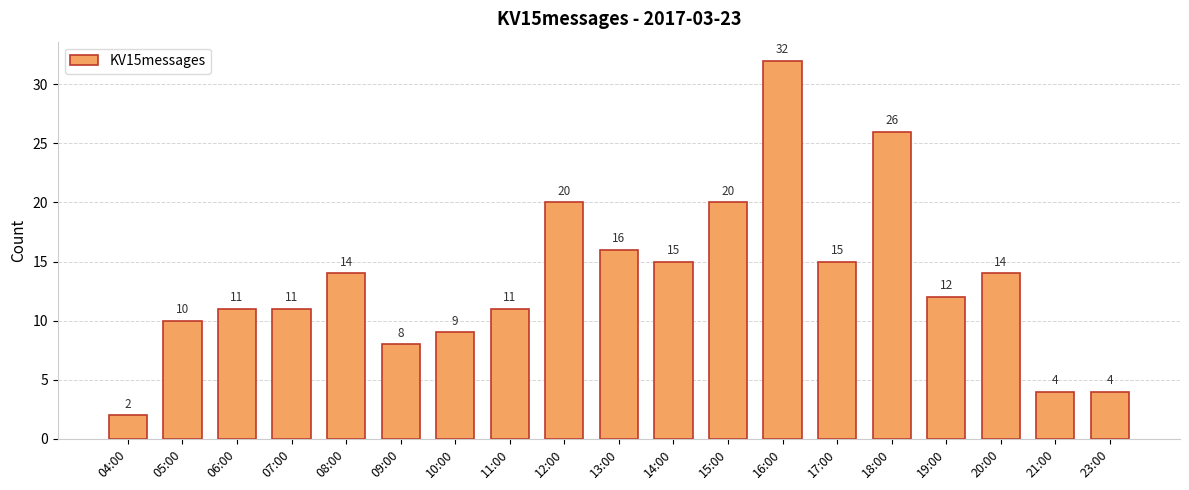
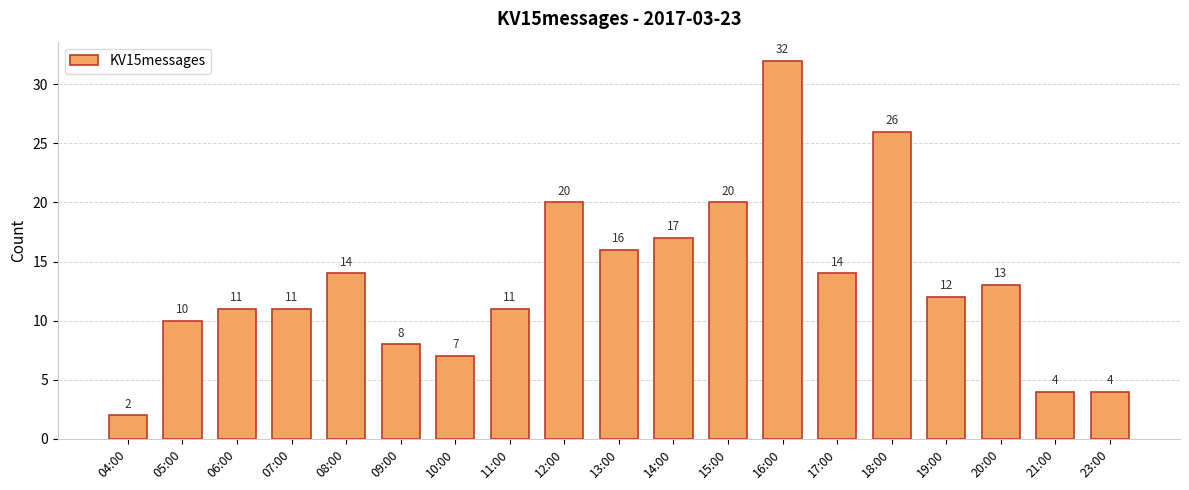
  {
    "04:00": 2,
    "05:00": 10,
    "06:00": 11,
    "07:00": 11,
    "08:00": 14,
    "09:00": 8,
-   "10:00": 9,
+   "10:00": 7,
    "11:00": 11,
    "12:00": 20,
    "13:00": 16,
-   "14:00": 15,
+   "14:00": 17,
    "15:00": 20,
    "16:00": 32,
-   "17:00": 15,
+   "17:00": 14,
    "18:00": 26,
    "19:00": 12,
-   "20:00": 14,
+   "20:00": 13,
    "21:00": 4,
    "23:00": 4
  }
